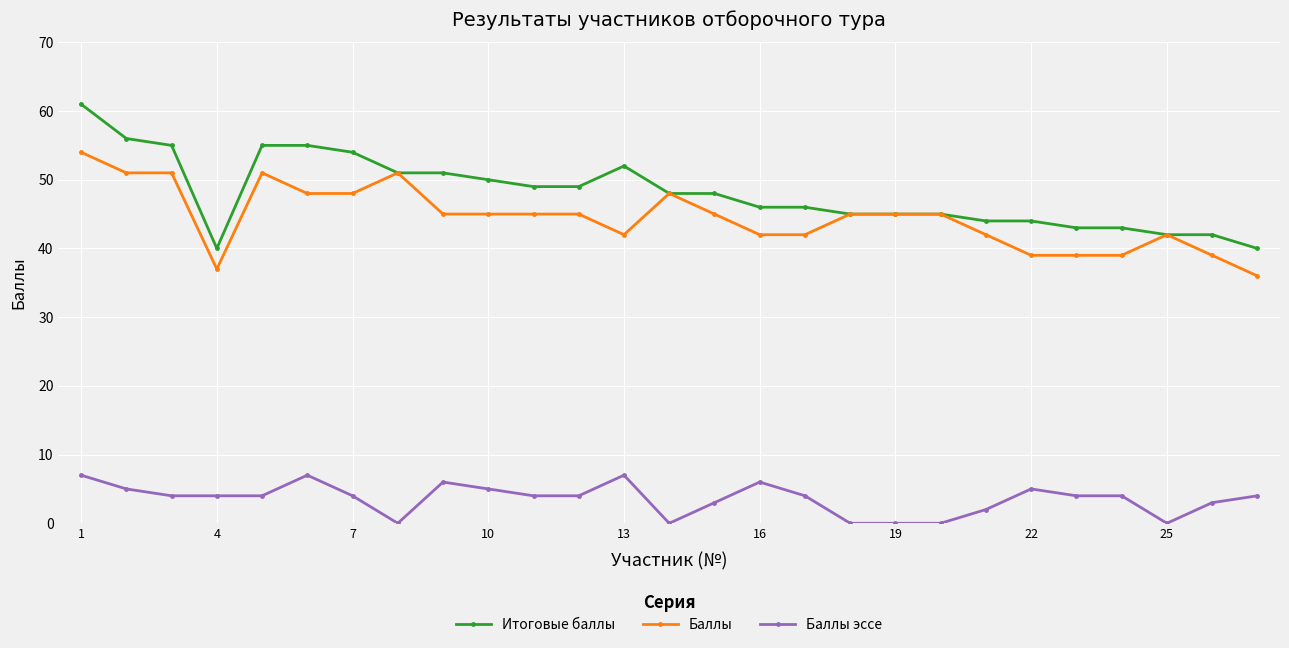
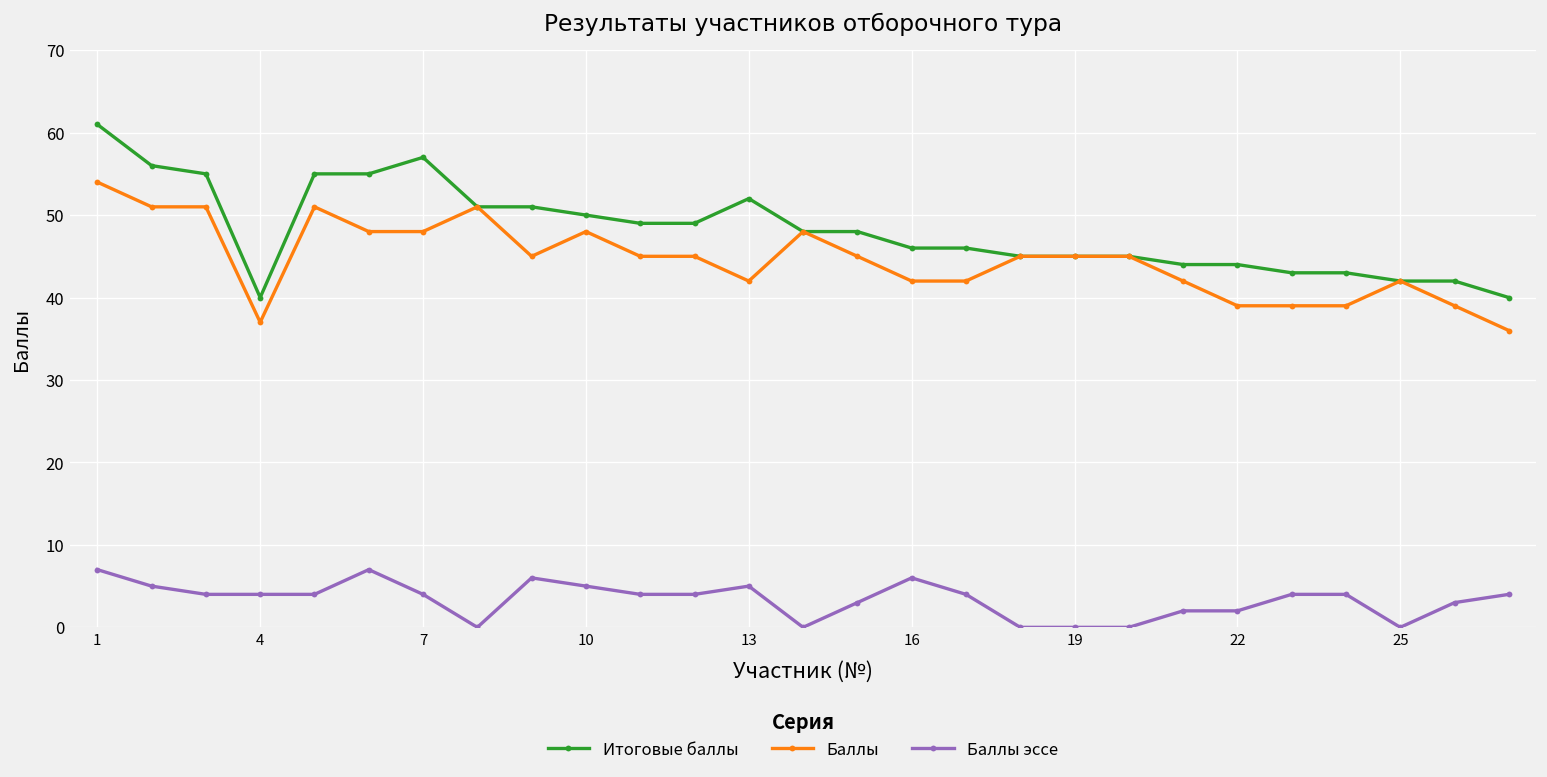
  {
    "Итоговые баллы": {
      "1": 61,
      "4": 40,
-     "7": 54,
+     "7": 57,
      "10": 50,
      "13": 52,
      "16": 46,
      "22": 44
    },
    "Баллы": {
      "1": 54,
      "4": 37,
      "7": 48,
-     "10": 45,
+     "10": 48,
      "13": 42,
      "16": 42,
      "22": 39
    },
    "Баллы эссе": {
      "1": 7,
      "4": 4,
      "7": 4,
      "10": 5,
-     "13": 7,
+     "13": 5,
      "16": 6,
      "19": 0,
-     "22": 5,
+     "22": 2,
      "25": 0
    }
  }
